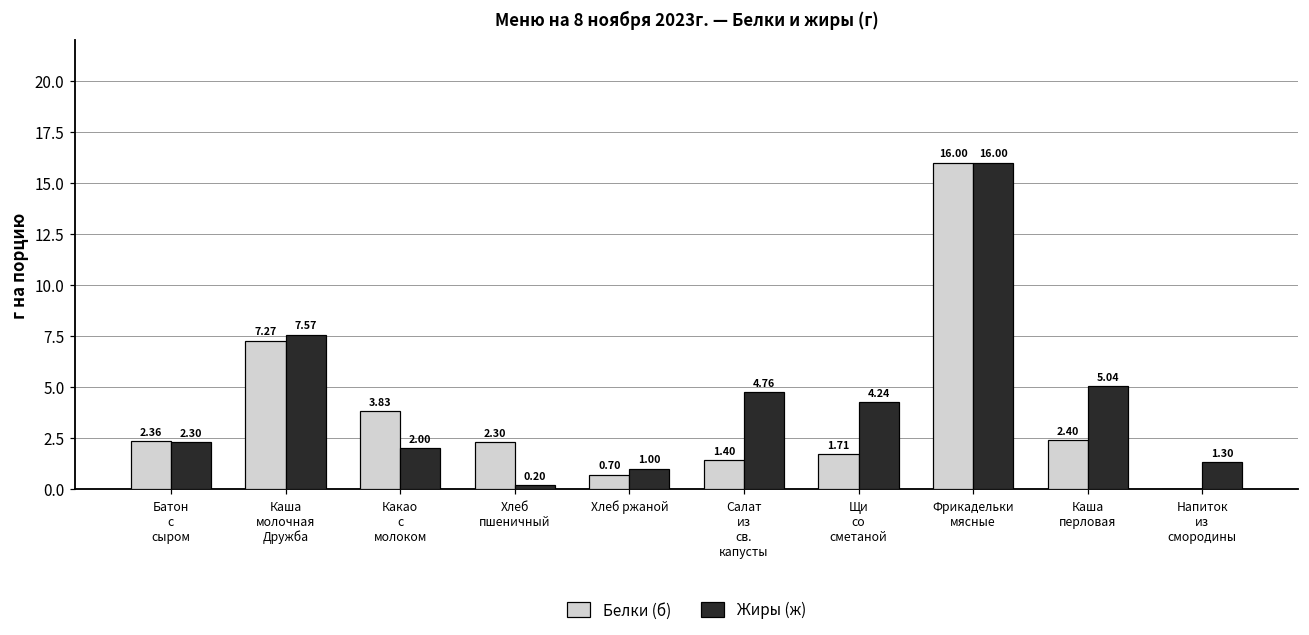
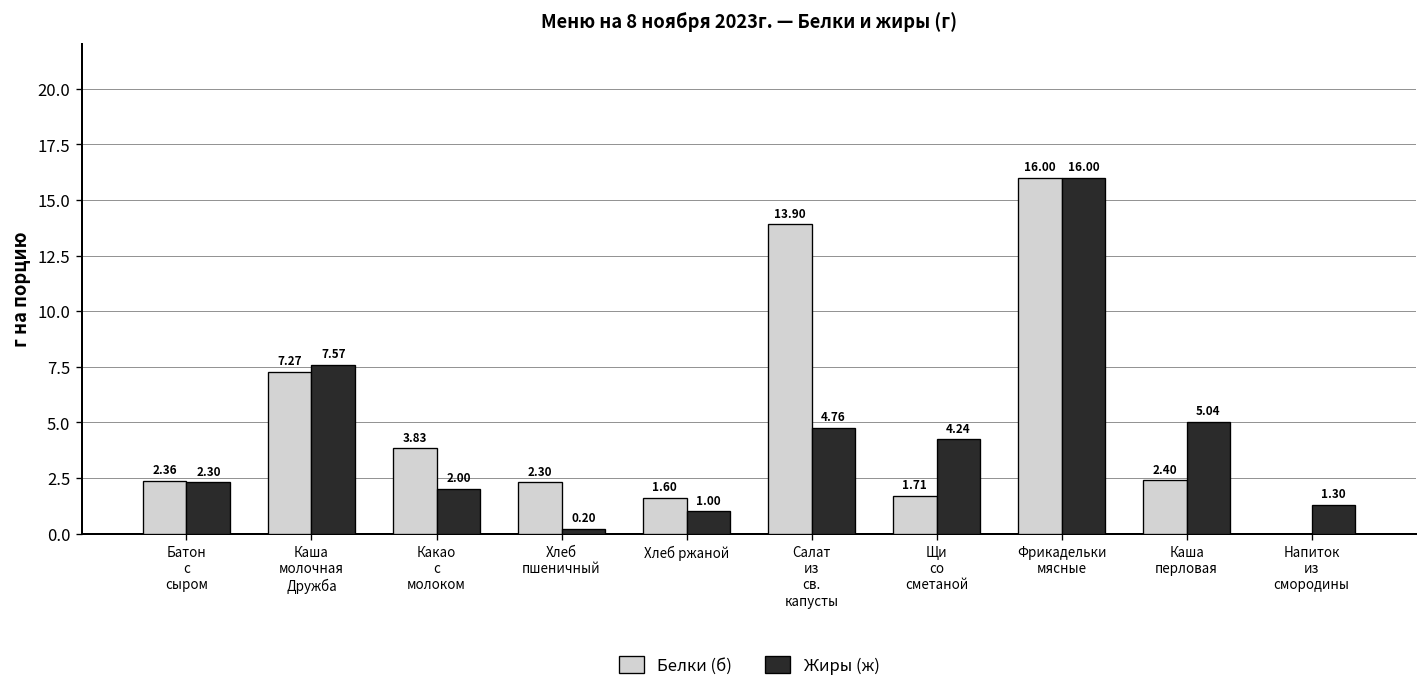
  {
    "Белки (б)": {
      "Батон с сыром": 2.36,
      "Каша молочная Дружба": 7.27,
      "Какао с молоком": 3.83,
      "Хлеб пшеничный": 2.30,
-     "Хлеб ржаной": 0.70,
-     "Салат из св. капусты": 1.40,
+     "Хлеб ржаной": 1.60,
+     "Салат из св. капусты": 13.90,
      "Щи со сметаной": 1.71,
      "Фрикадельки мясные": 16.00,
      "Каша перловая": 2.40
    },
    "Жиры (ж)": {
      "Батон с сыром": 2.30,
      "Каша молочная Дружба": 7.57,
      "Какао с молоком": 2.00,
      "Хлеб пшеничный": 0.20,
      "Хлеб ржаной": 1.00,
      "Салат из св. капусты": 4.76,
      "Щи со сметаной": 4.24,
      "Фрикадельки мясные": 16.00,
      "Каша перловая": 5.04,
      "Напиток из смородины": 1.30
    }
  }
